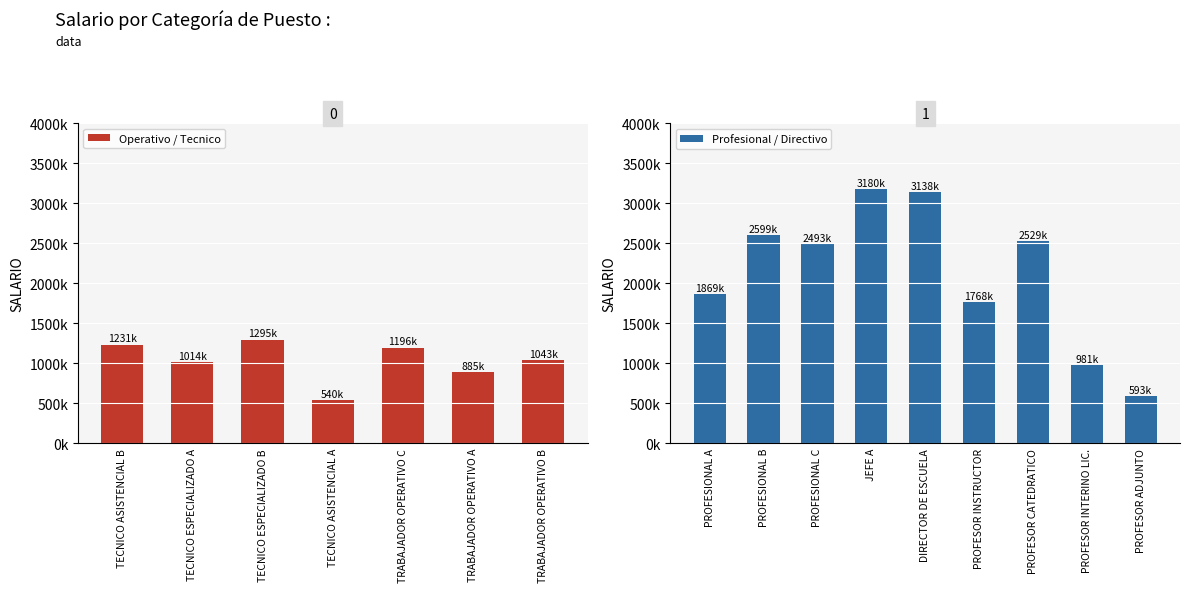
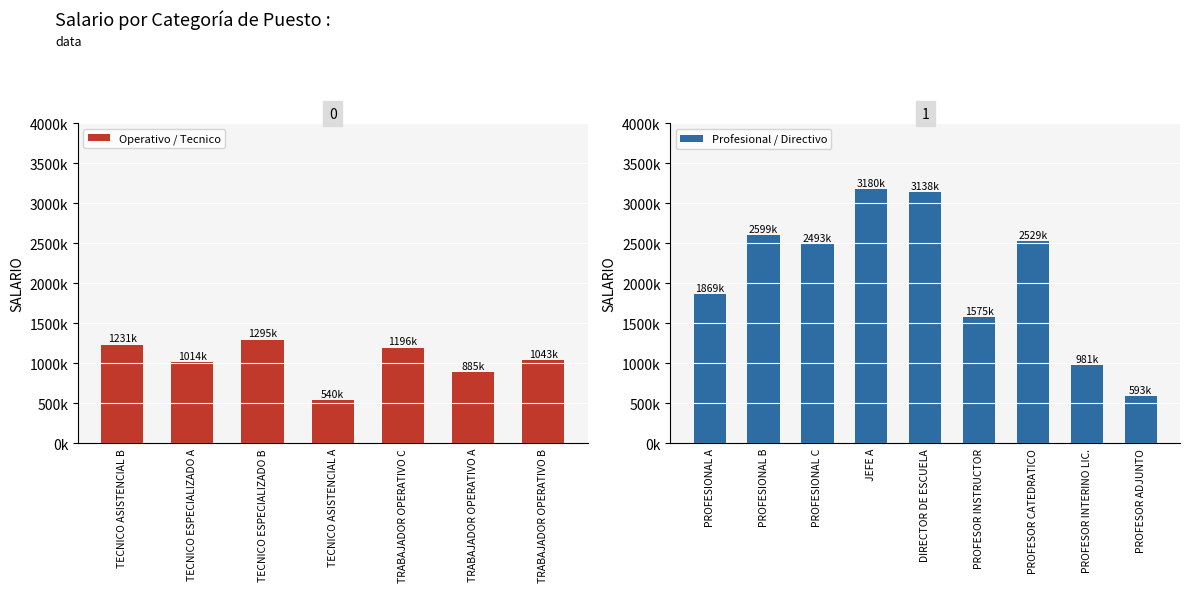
  {
    "0": {
      "TECNICO ESPECIALIZADO A": "1014k",
      "TECNICO ESPECIALIZADO B": "1295k",
      "TECNICO ASISTENCIAL A": "540k",
      "TRABAJADOR OPERATIVO C": "1196k",
      "TRABAJADOR OPERATIVO A": "885k",
      "TRABAJADOR OPERATIVO B": "1043k"
    },
    "1": {
      "DIRECTOR DE ESCUELA": "3138k",
-     "PROFESOR INSTRUCTOR": "1768k",
+     "PROFESOR INSTRUCTOR": "1575k",
      "PROFESOR INTERINO LIC.": "981k",
      "PROFESOR ADJUNTO": "593k"
    }
  }
